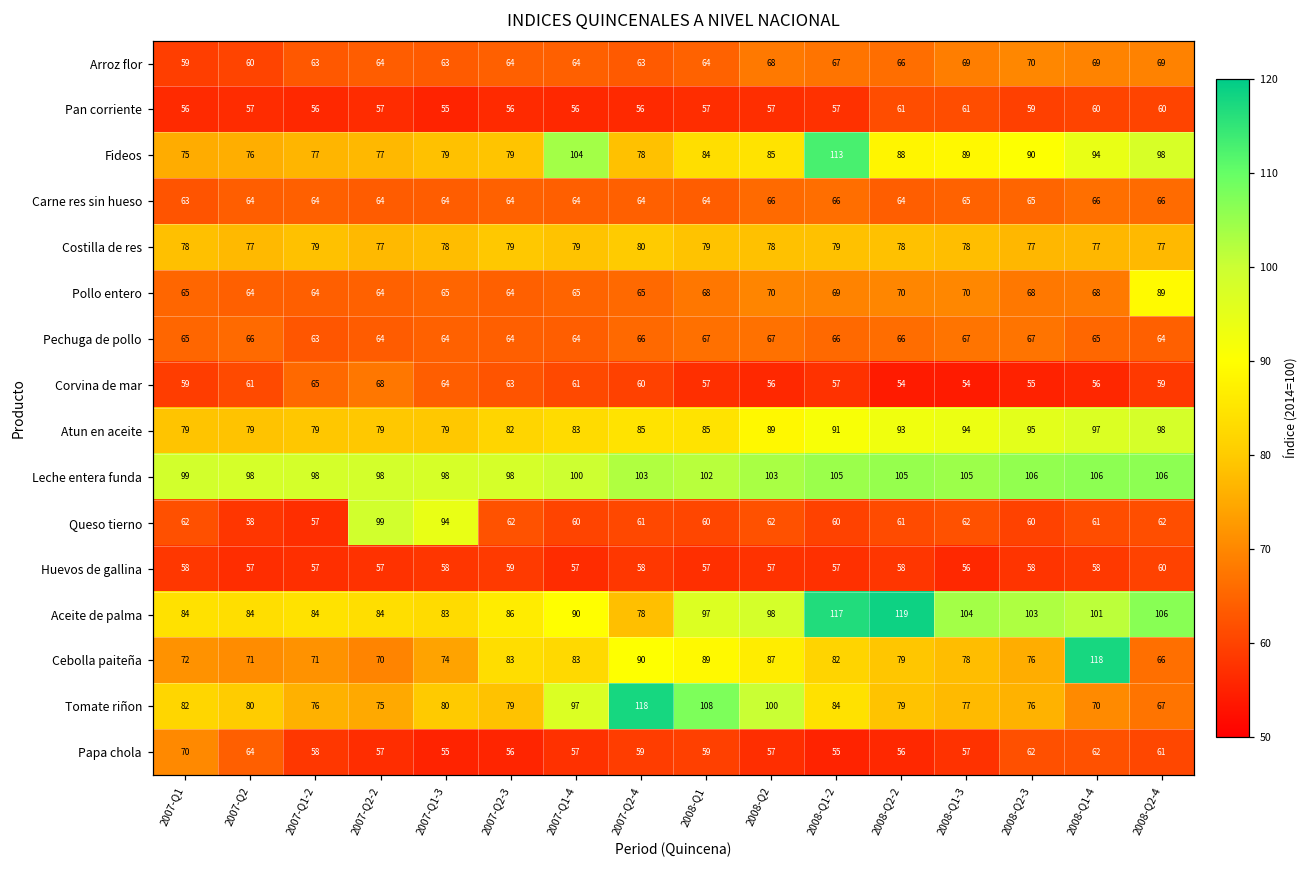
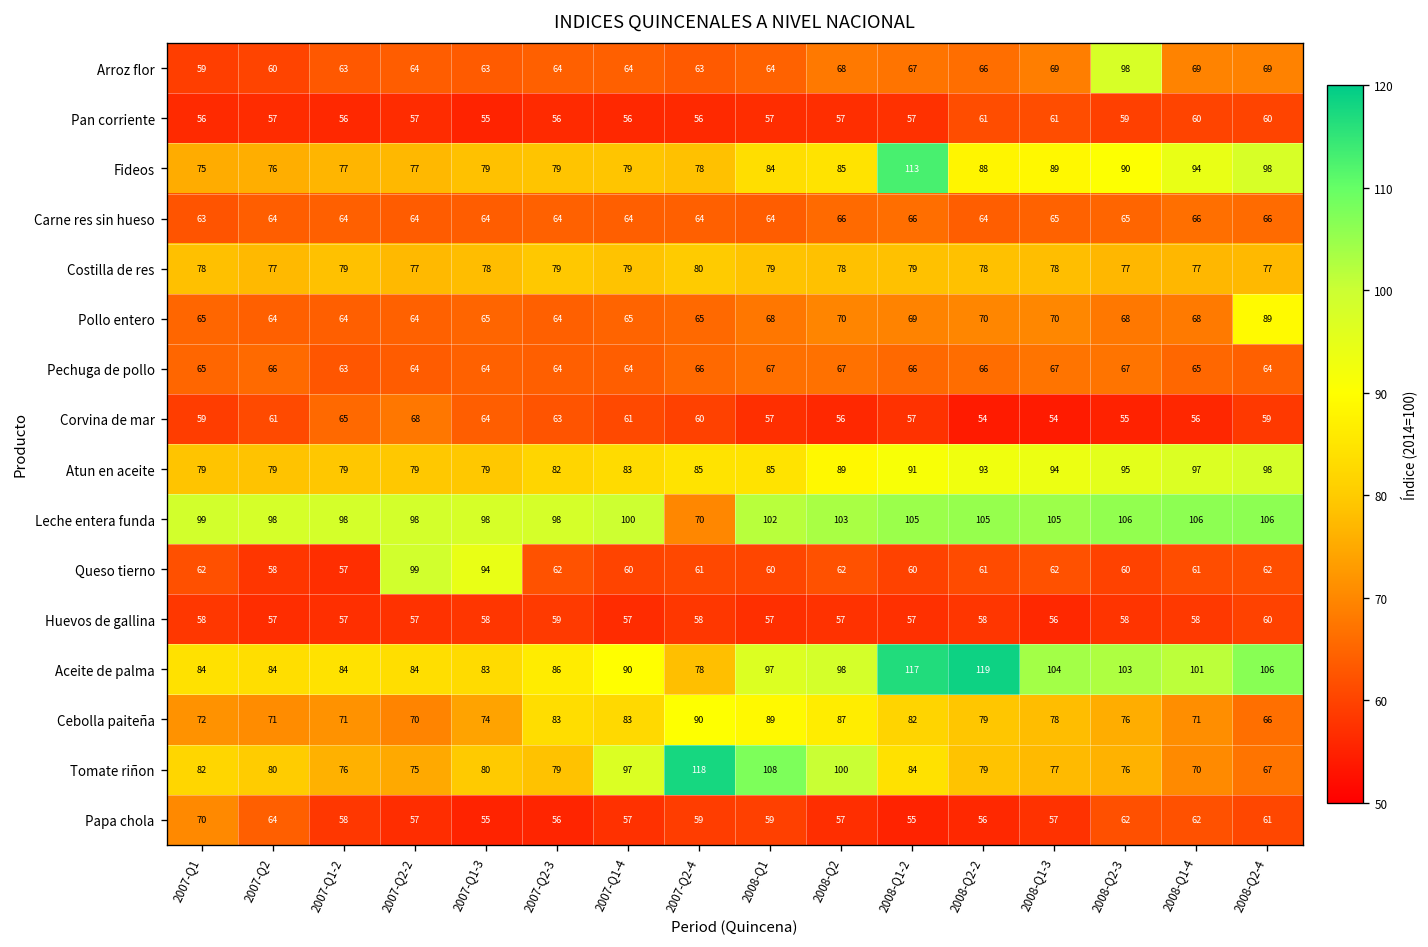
  {
    "Arroz flor": {
      "2007-Q1": 59,
      "2007-Q2": 60,
      "2007-Q1-2": 63,
      "2007-Q2-2": 64,
      "2007-Q1-3": 63,
      "2007-Q2-3": 64,
      "2007-Q1-4": 64,
      "2007-Q2-4": 63,
      "2008-Q1": 64,
      "2008-Q2": 68,
      "2008-Q1-2": 67,
      "2008-Q2-2": 66,
      "2008-Q1-3": 69,
-     "2008-Q2-3": 70,
+     "2008-Q2-3": 98,
      "2008-Q1-4": 69,
      "2008-Q2-4": 69
    },
    "Fideos": {
      "2007-Q1": 75,
      "2007-Q2": 76,
      "2007-Q1-2": 77,
      "2007-Q2-2": 77,
      "2007-Q1-3": 79,
      "2007-Q2-3": 79,
-     "2007-Q1-4": 104,
+     "2007-Q1-4": 79,
      "2007-Q2-4": 78,
      "2008-Q1": 84,
      "2008-Q2": 85,
      "2008-Q1-2": 113,
      "2008-Q2-2": 88,
      "2008-Q1-3": 89,
      "2008-Q2-3": 90,
      "2008-Q1-4": 94,
      "2008-Q2-4": 98
    },
    "Leche entera funda": {
      "2007-Q1": 99,
      "2007-Q2": 98,
      "2007-Q1-2": 98,
      "2007-Q2-2": 98,
      "2007-Q1-3": 98,
      "2007-Q2-3": 98,
      "2007-Q1-4": 100,
-     "2007-Q2-4": 103,
+     "2007-Q2-4": 70,
      "2008-Q1": 102,
      "2008-Q2": 103,
      "2008-Q1-2": 105,
      "2008-Q2-2": 105,
      "2008-Q1-3": 105,
      "2008-Q2-3": 106,
      "2008-Q1-4": 106,
      "2008-Q2-4": 106
    },
    "Cebolla paiteña": {
      "2007-Q1": 72,
      "2007-Q2": 71,
      "2007-Q1-2": 71,
      "2007-Q2-2": 70,
      "2007-Q1-3": 74,
      "2007-Q2-3": 83,
      "2007-Q1-4": 83,
      "2007-Q2-4": 90,
      "2008-Q1": 89,
      "2008-Q2": 87,
      "2008-Q1-2": 82,
      "2008-Q2-2": 79,
      "2008-Q1-3": 78,
      "2008-Q2-3": 76,
-     "2008-Q1-4": 118,
+     "2008-Q1-4": 71,
      "2008-Q2-4": 66
    }
  }
